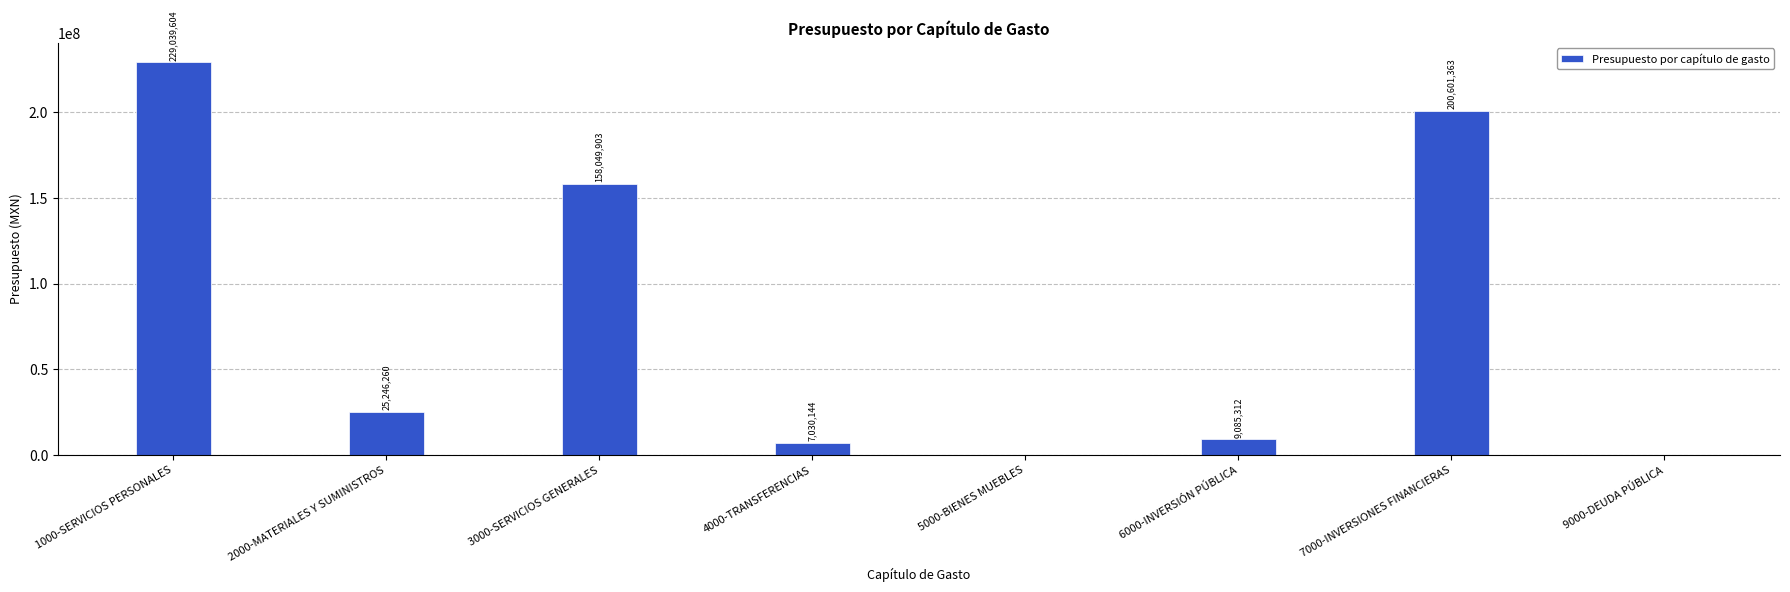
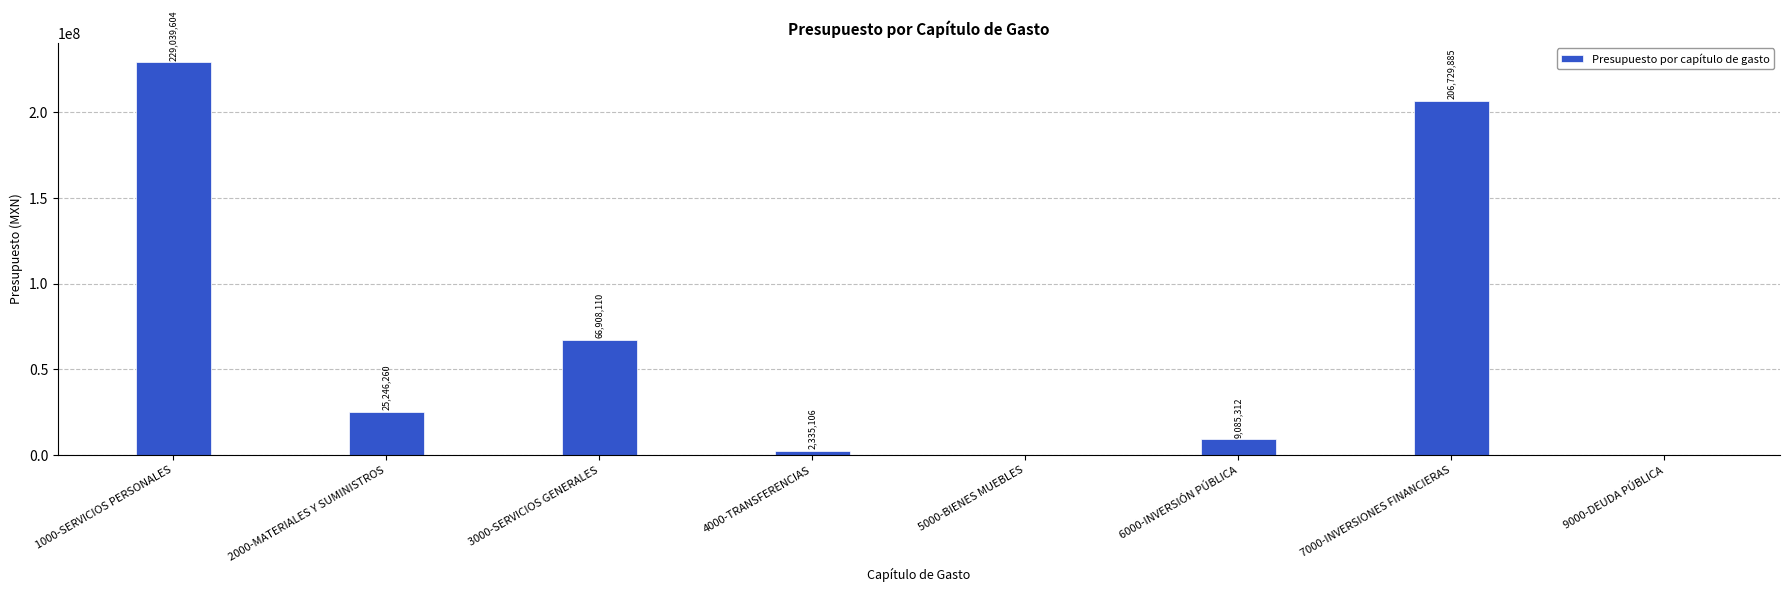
  {
    "1000-SERVICIOS PERSONALES": "229,039,604",
    "2000-MATERIALES Y SUMINISTROS": "25,246,260",
-   "3000-SERVICIOS GENERALES": "158,049,903",
-   "4000-TRANSFERENCIAS": "7,030,144",
+   "3000-SERVICIOS GENERALES": "66,908,110",
+   "4000-TRANSFERENCIAS": "2,335,106",
    "6000-INVERSIÓN PÚBLICA": "9,085,312",
-   "7000-INVERSIONES FINANCIERAS": "200,601,363"
+   "7000-INVERSIONES FINANCIERAS": "206,729,885"
  }
